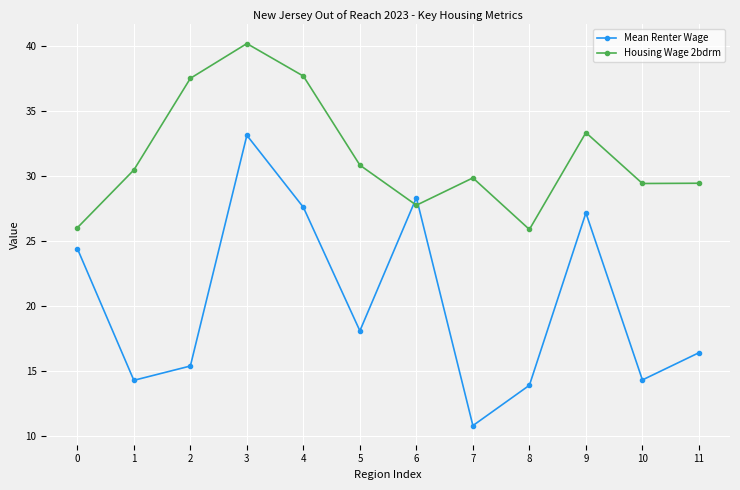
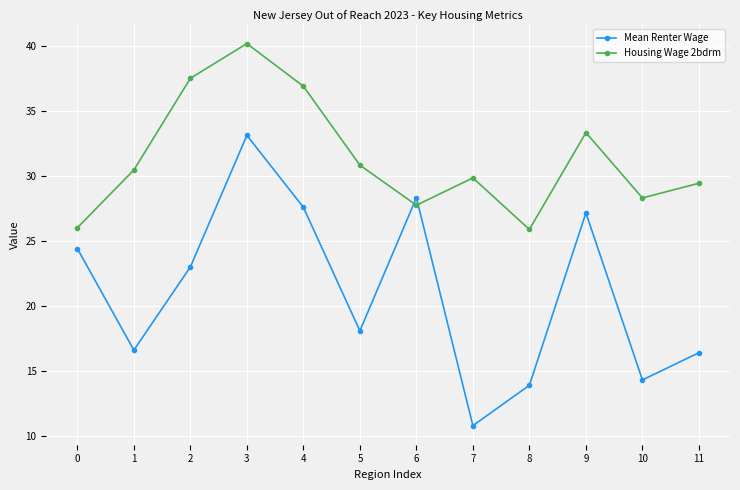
  {
    "Mean Renter Wage": {
      "0": 24.4,
-     "1": 14.3,
-     "2": 15.4,
+     "1": 16.6,
+     "2": 23.0,
      "3": 33.1,
      "4": 27.6,
      "5": 18.1,
      "6": 28.3,
      "7": 10.8,
      "8": 13.9,
      "9": 27.1,
      "10": 14.3,
      "11": 16.4
    },
    "Housing Wage 2bdrm": {
      "0": 26.0,
      "1": 30.4,
      "2": 37.5,
      "3": 40.2,
-     "4": 37.7,
+     "4": 36.9,
      "5": 30.8,
      "6": 27.7,
      "7": 29.8,
      "8": 25.9,
      "9": 33.3,
-     "10": 29.4,
+     "10": 28.3,
      "11": 29.4
    }
  }
